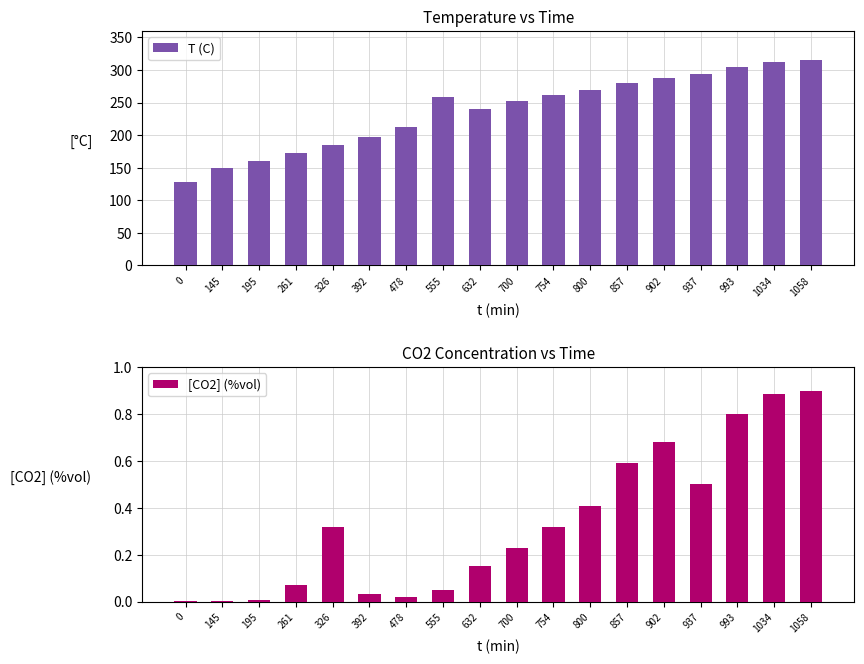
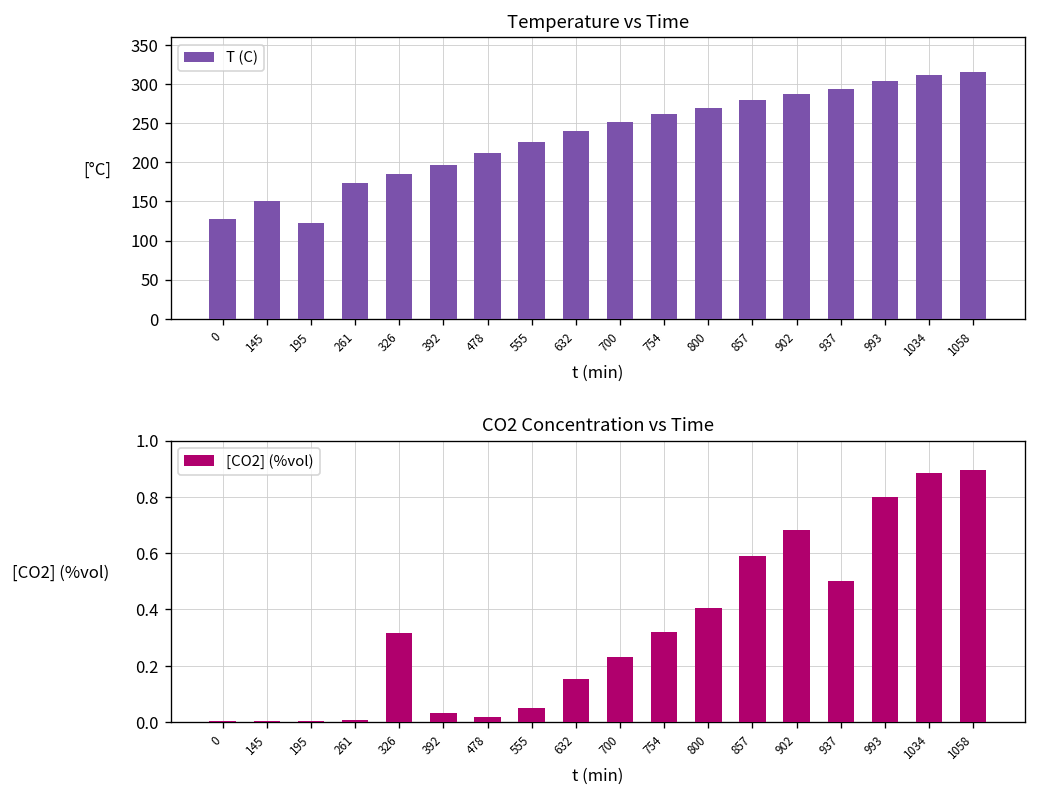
  {
    "Temperature vs Time": {
      "0": 130,
      "145": 150,
-     "195": 160,
+     "195": 120,
      "261": 170,
      "326": 190,
      "392": 200,
      "478": 210,
-     "555": 260,
+     "555": 230,
      "632": 240,
      "700": 250,
      "754": 260,
      "800": 270,
      "857": 280,
      "902": 290,
      "937": 290,
      "993": 300,
      "1034": 310,
      "1058": 320
    },
    "CO2 Concentration vs Time": {
-     "261": 0.07,
+     "261": 0.01,
      "326": 0.32,
      "392": 0.03,
      "478": 0.02,
      "555": 0.05,
      "632": 0.15,
      "700": 0.23,
      "754": 0.32,
      "800": 0.41,
      "857": 0.59,
      "902": 0.68,
      "937": 0.50,
      "993": 0.80,
      "1034": 0.88,
      "1058": 0.90
    }
  }
